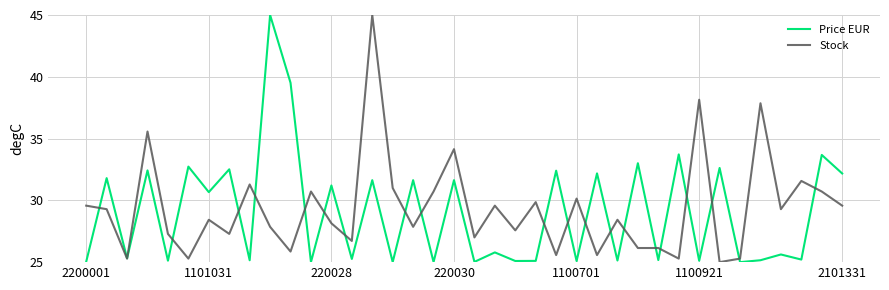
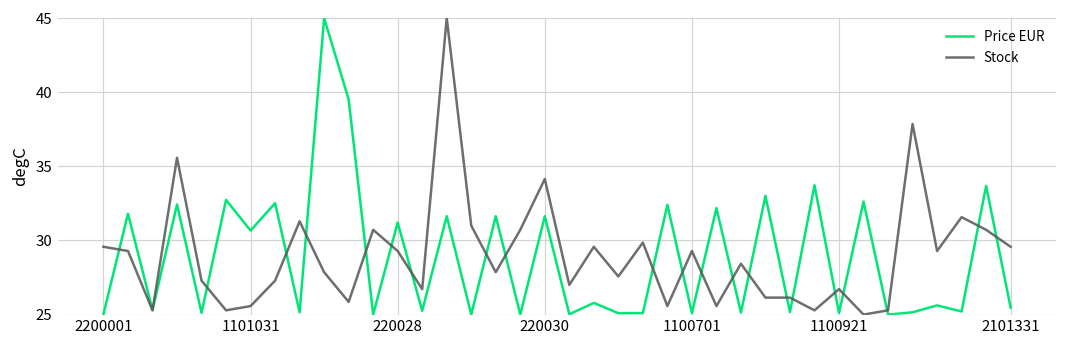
  {
    "Price EUR": {
      "2200001": 25.0,
      "1101031": 30.7,
      "220028": 31.2,
      "220030": 31.6,
      "1100701": 25.1,
      "1100921": 25.1,
-     "2101331": 32.2
+     "2101331": 25.5
    },
    "Stock": {
      "2200001": 29.6,
-     "1101031": 28.4,
-     "220028": 28.1,
+     "1101031": 25.6,
+     "220028": 29.3,
      "220030": 34.1,
-     "1100701": 30.1,
-     "1100921": 38.1,
+     "1100701": 29.3,
+     "1100921": 26.7,
      "2101331": 29.6
    }
  }
